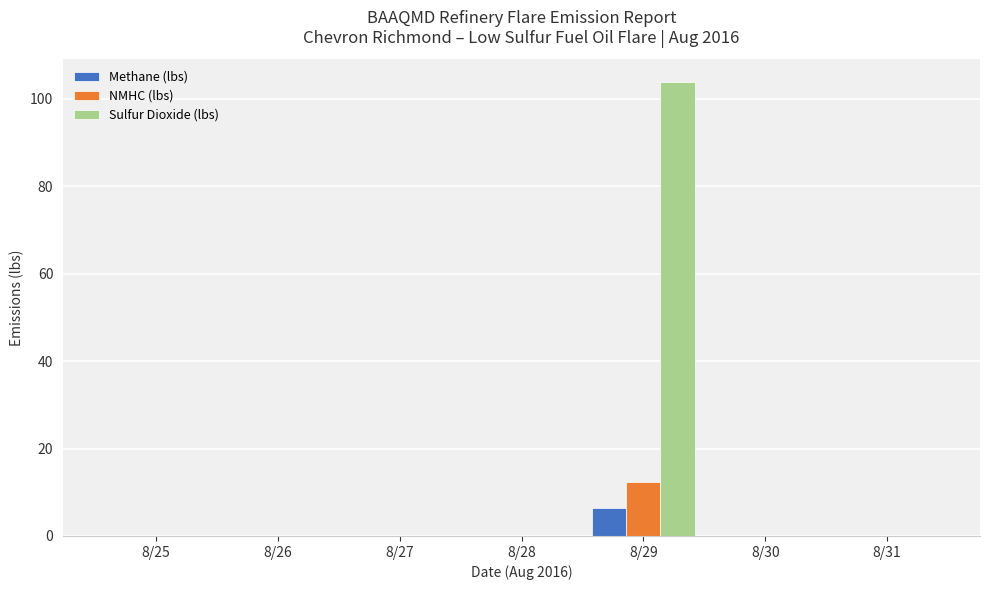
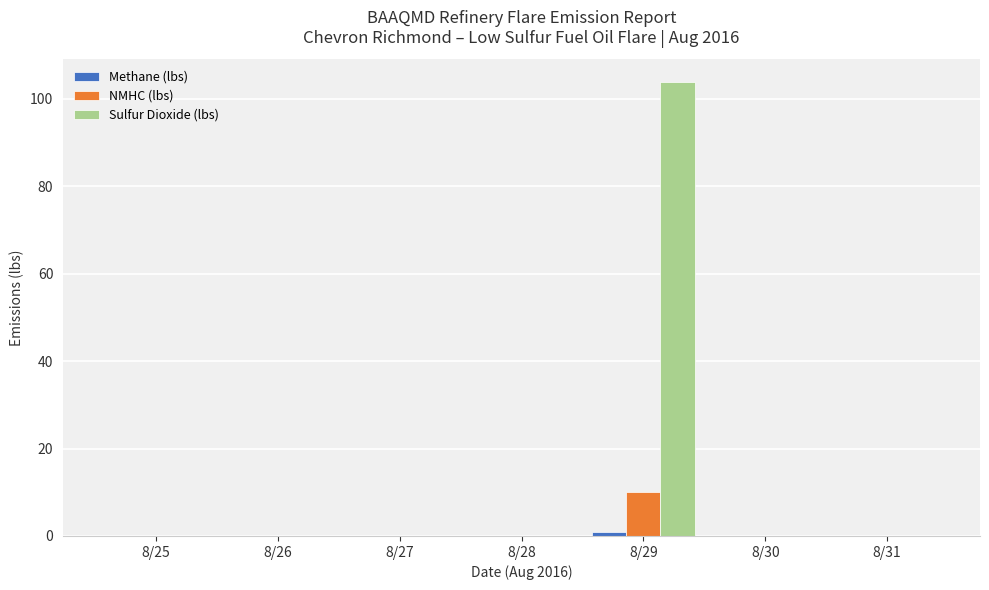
  {
    "Methane (lbs)": {
      "8/25": 0,
      "8/26": 0,
      "8/27": 0,
      "8/28": 0,
-     "8/29": 6,
+     "8/29": 1,
      "8/30": 0,
      "8/31": 0
    },
    "NMHC (lbs)": {
      "8/25": 0,
      "8/26": 0,
      "8/27": 0,
      "8/28": 0,
-     "8/29": 12,
+     "8/29": 10,
      "8/30": 0,
      "8/31": 0
    },
    "Sulfur Dioxide (lbs)": {
      "8/25": 0,
      "8/26": 0,
      "8/27": 0,
      "8/28": 0,
      "8/29": 104,
      "8/30": 0,
      "8/31": 0
    }
  }
